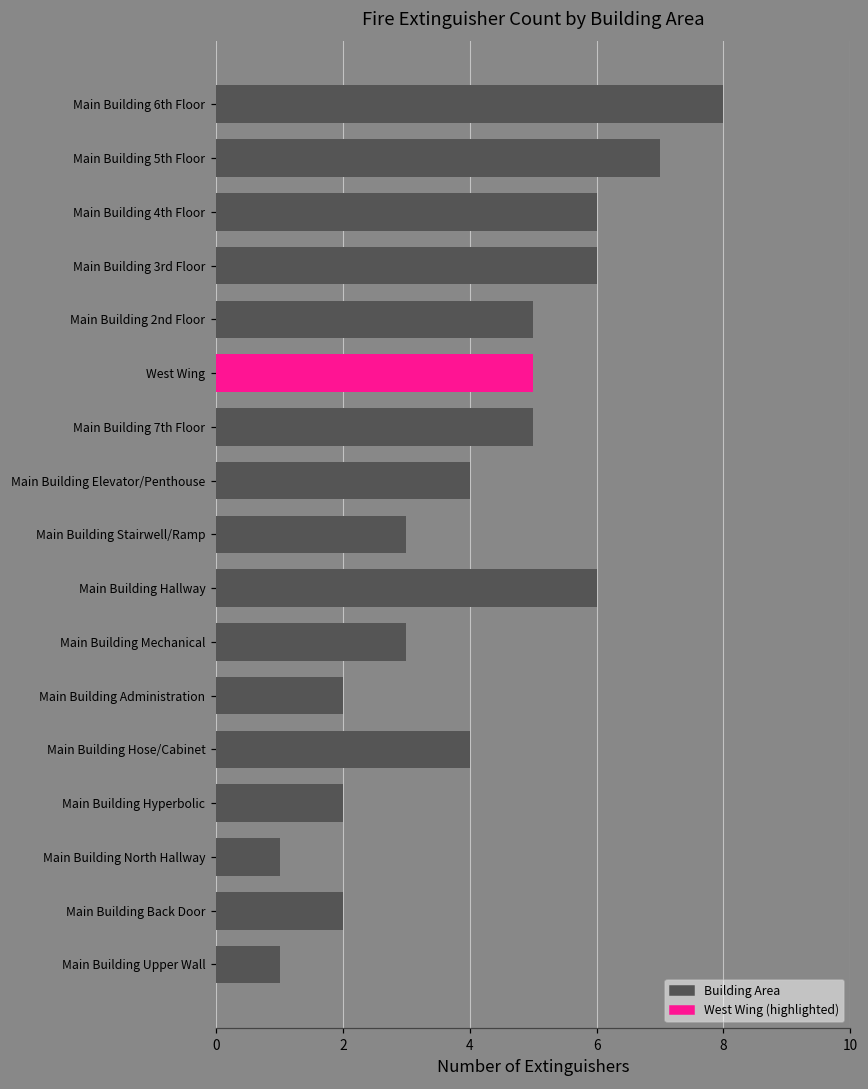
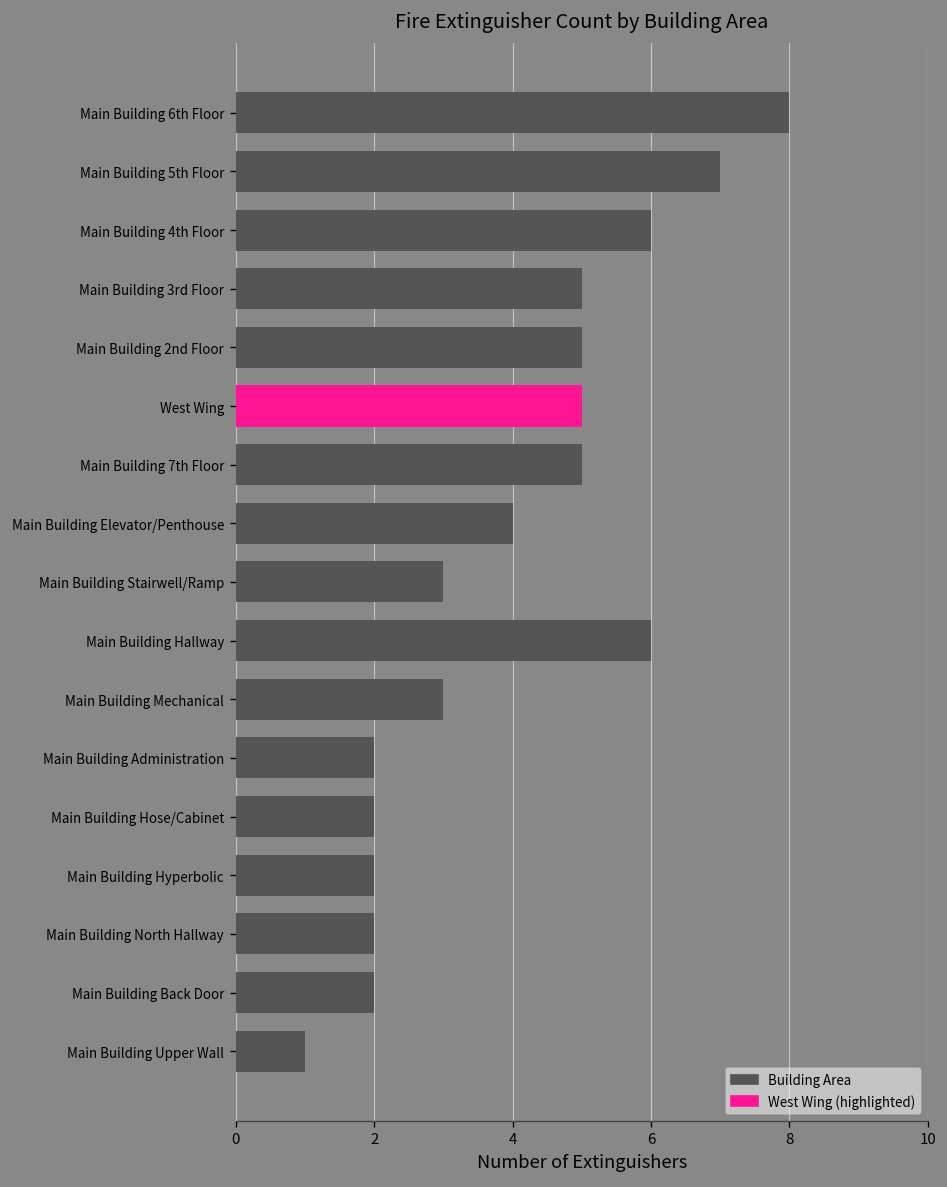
  {
    "Main Building 6th Floor": 8,
    "Main Building 5th Floor": 7,
    "Main Building 4th Floor": 6,
-   "Main Building 3rd Floor": 6,
+   "Main Building 3rd Floor": 5,
    "Main Building 2nd Floor": 5,
    "West Wing": 5,
    "Main Building 7th Floor": 5,
    "Main Building Elevator/Penthouse": 4,
    "Main Building Stairwell/Ramp": 3,
    "Main Building Hallway": 6,
    "Main Building Mechanical": 3,
    "Main Building Administration": 2,
-   "Main Building Hose/Cabinet": 4,
+   "Main Building Hose/Cabinet": 2,
    "Main Building Hyperbolic": 2,
-   "Main Building North Hallway": 1,
+   "Main Building North Hallway": 2,
    "Main Building Back Door": 2,
    "Main Building Upper Wall": 1
  }
